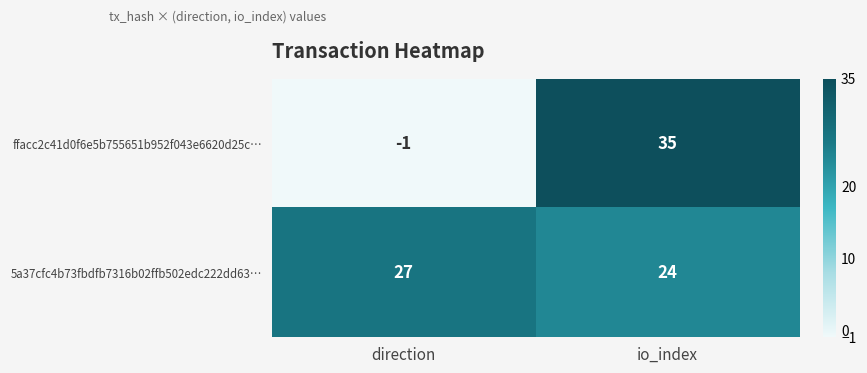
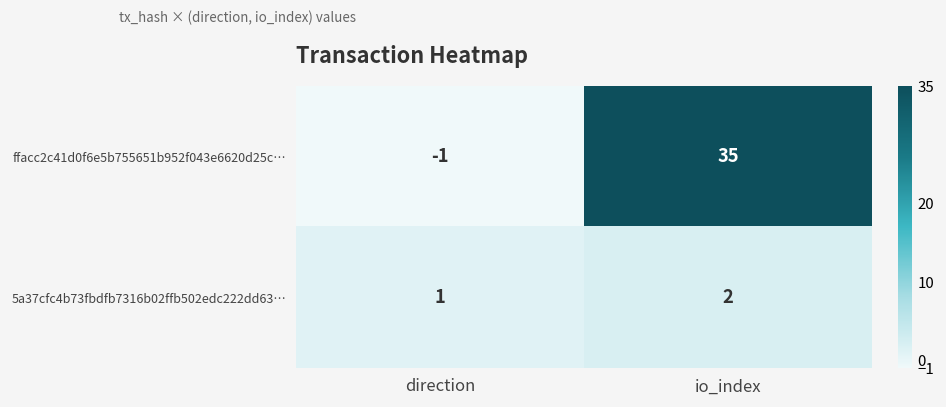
  {
    "ffacc2c41d0f6e5b755651b952f043e6620d25c…": {
      "direction": -1,
      "io_index": 35
    },
    "5a37cfc4b73fbdfb7316b02ffb502edc222dd63…": {
-     "direction": 27,
-     "io_index": 24
+     "direction": 1,
+     "io_index": 2
    }
  }
